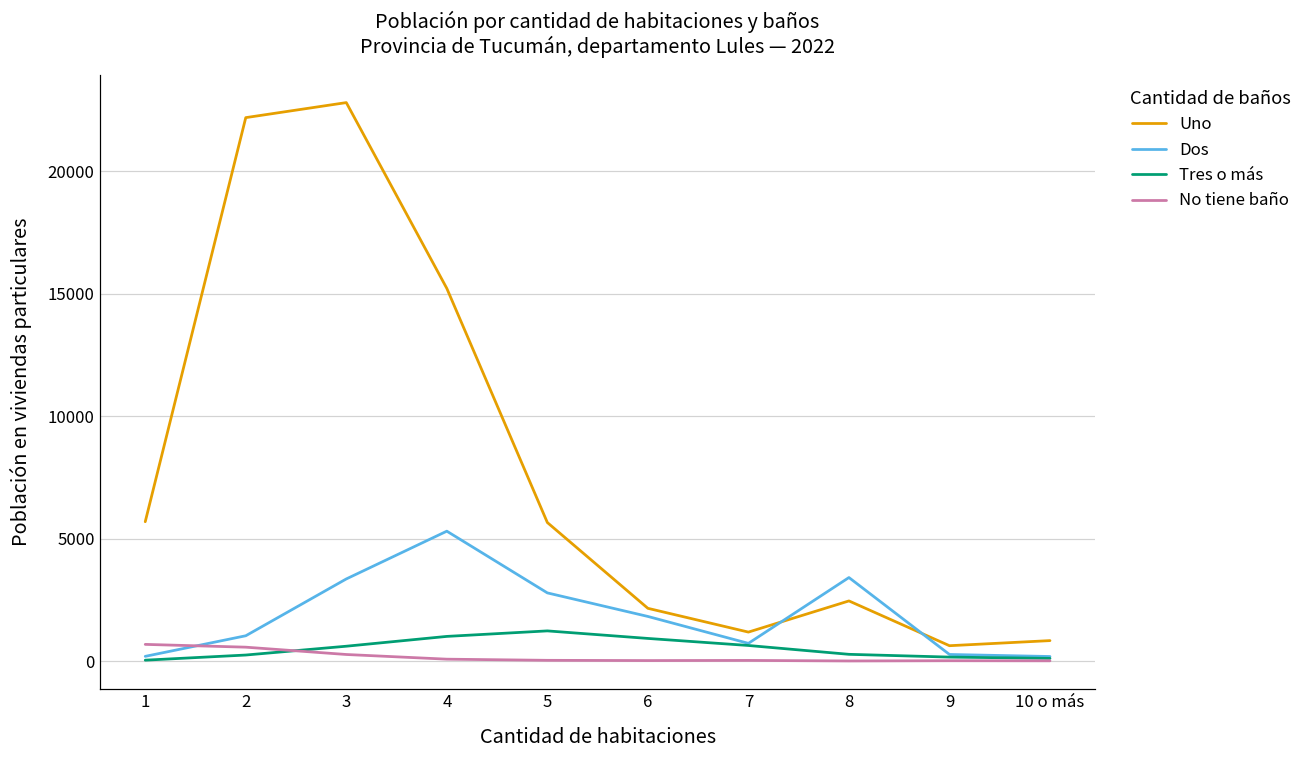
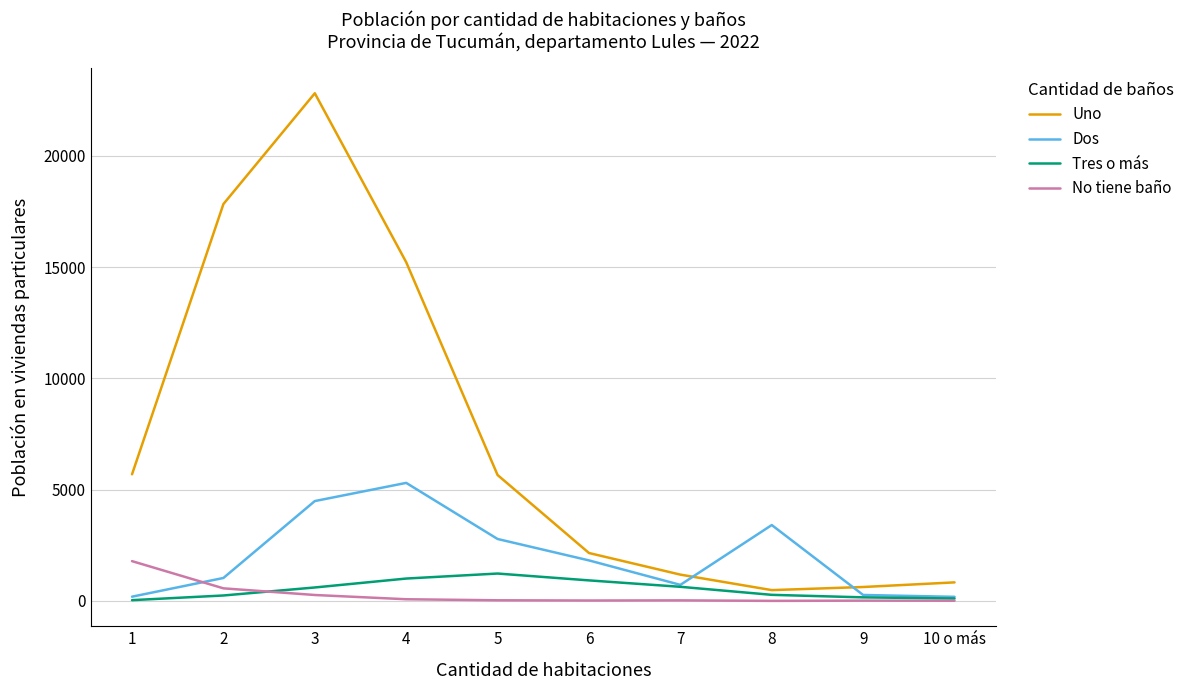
  {
    "Uno": {
      "1": 5700,
-     "2": 22200,
+     "2": 17800,
      "3": 22800,
      "4": 15200,
      "5": 5700,
      "6": 2200,
      "7": 1200,
-     "8": 2500,
+     "8": 500,
      "9": 600,
      "10 o más": 800
    },
    "Dos": {
      "1": 200,
      "2": 1000,
-     "3": 3400,
+     "3": 4500,
      "4": 5300,
      "5": 2800,
      "6": 1800,
      "8": 3400
    },
    "Tres o más": {
      "1": 0,
      "2": 200,
      "3": 600,
      "4": 1000,
      "5": 1200,
      "6": 900,
      "8": 300
    },
    "No tiene baño": {
-     "1": 700,
+     "1": 1800,
      "2": 600,
      "3": 300,
      "4": 100,
      "5": 0,
      "6": 0,
      "7": 0,
      "8": 0,
      "9": 0
    }
  }
